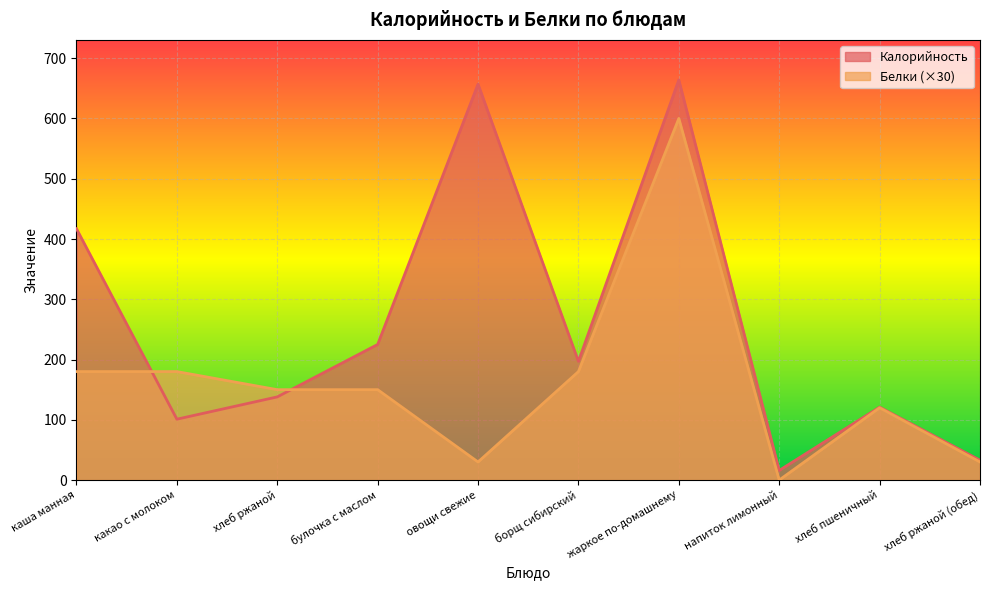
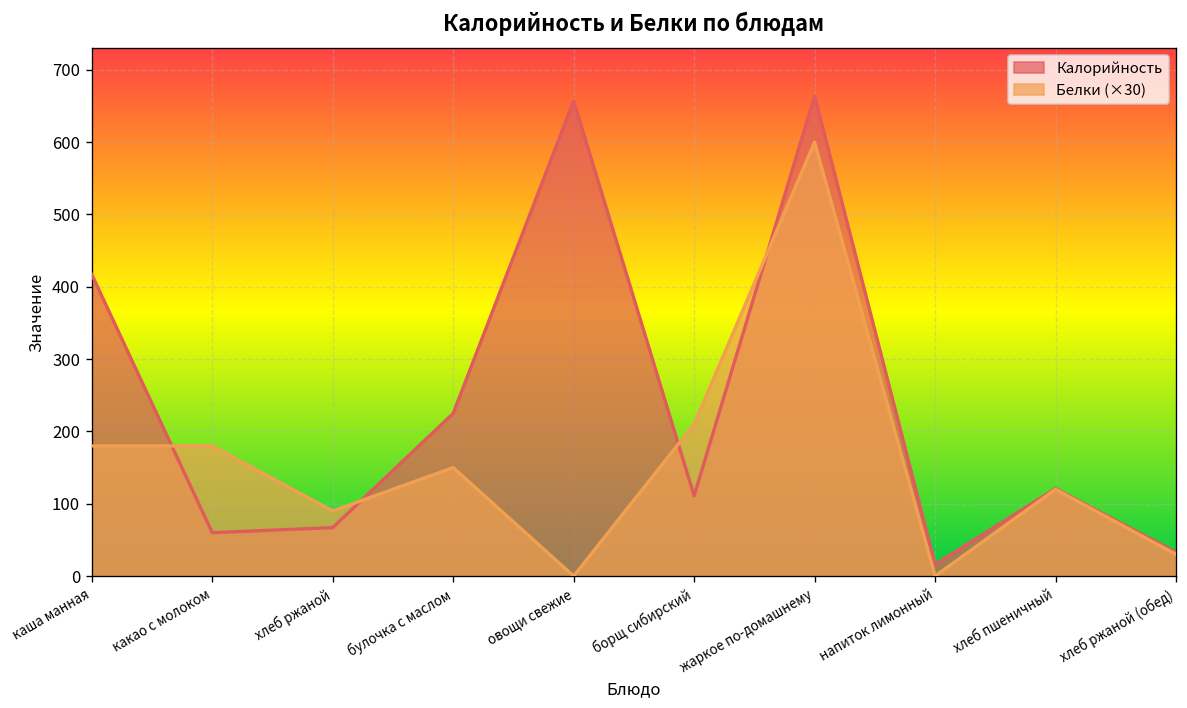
  {
    "Калорийность": {
      "каша манная": 420,
-     "какао с молоком": 100,
-     "хлеб ржаной": 140,
+     "какао с молоком": 60,
+     "хлеб ржаной": 70,
      "булочка с маслом": 230,
      "овощи свежие": 660,
-     "борщ сибирский": 200,
+     "борщ сибирский": 110,
      "жаркое по-домашнему": 660,
      "напиток лимонный": 20
    },
    "Белки (×30)": {
      "каша манная": 180,
      "какао с молоком": 180,
-     "хлеб ржаной": 150,
+     "хлеб ржаной": 90,
      "булочка с маслом": 150,
-     "овощи свежие": 30,
-     "борщ сибирский": 180,
+     "овощи свежие": 0,
+     "борщ сибирский": 210,
      "жаркое по-домашнему": 600,
      "напиток лимонный": 0
    }
  }
